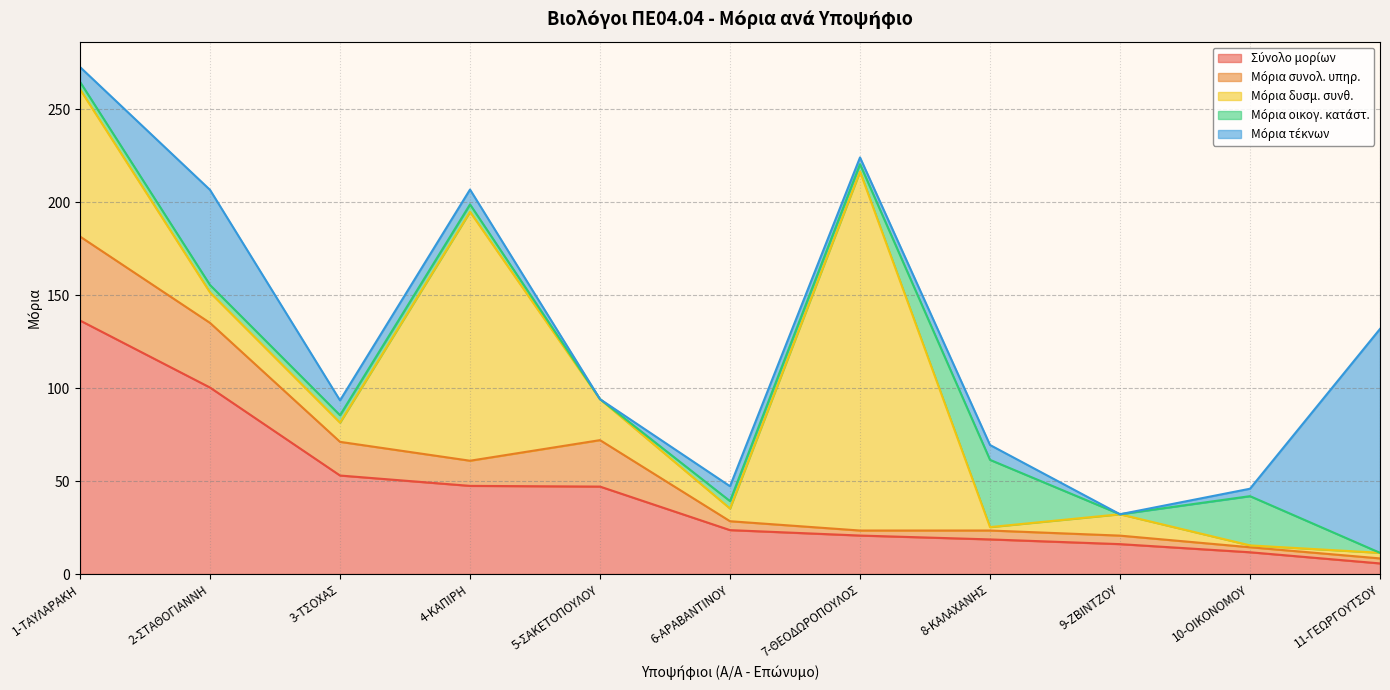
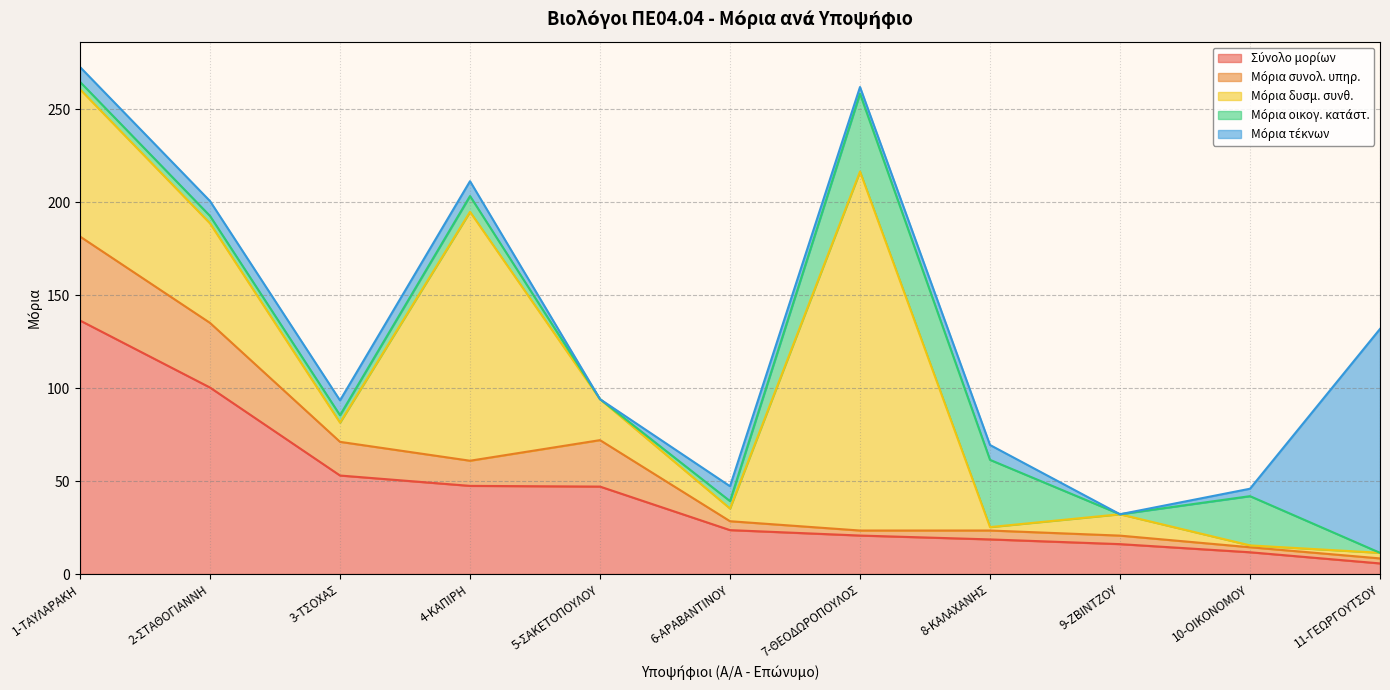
  {
    "Μόρια δυσμ. συνθ.": {
      "1-ΤΑΥΛΑΡΑΚΗ": 79,
-     "2-ΣΤΑΘΟΓΙΑΝΝΗ": 16,
+     "2-ΣΤΑΘΟΓΙΑΝΝΗ": 54,
      "3-ΤΣΟΧΑΣ": 10,
      "4-ΚΑΠΙΡΗ": 134,
      "6-ΑΡΑΒΑΝΤΙΝΟΥ": 7,
      "7-ΘΕΟΔΩΡΟΠΟΥΛΟΣ": 193,
      "8-ΚΑΛΑΧΑΝΗΣ": 2
    },
    "Μόρια οικογ. κατάστ.": {
      "1-ΤΑΥΛΑΡΑΚΗ": 4,
      "2-ΣΤΑΘΟΓΙΑΝΝΗ": 4,
      "3-ΤΣΟΧΑΣ": 4,
-     "4-ΚΑΠΙΡΗ": 4,
+     "4-ΚΑΠΙΡΗ": 9,
      "6-ΑΡΑΒΑΝΤΙΝΟΥ": 4,
-     "7-ΘΕΟΔΩΡΟΠΟΥΛΟΣ": 4,
+     "7-ΘΕΟΔΩΡΟΠΟΥΛΟΣ": 42,
      "8-ΚΑΛΑΧΑΝΗΣ": 36,
      "10-ΟΙΚΟΝΟΜΟΥ": 27
    },
    "Μόρια τέκνων": {
      "1-ΤΑΥΛΑΡΑΚΗ": 8,
-     "2-ΣΤΑΘΟΓΙΑΝΝΗ": 51,
+     "2-ΣΤΑΘΟΓΙΑΝΝΗ": 8,
      "3-ΤΣΟΧΑΣ": 8,
      "4-ΚΑΠΙΡΗ": 8,
      "6-ΑΡΑΒΑΝΤΙΝΟΥ": 8,
      "7-ΘΕΟΔΩΡΟΠΟΥΛΟΣ": 4,
      "8-ΚΑΛΑΧΑΝΗΣ": 8,
      "10-ΟΙΚΟΝΟΜΟΥ": 4,
      "11-ΓΕΩΡΓΟΥΤΣΟΥ": 121
    }
  }
